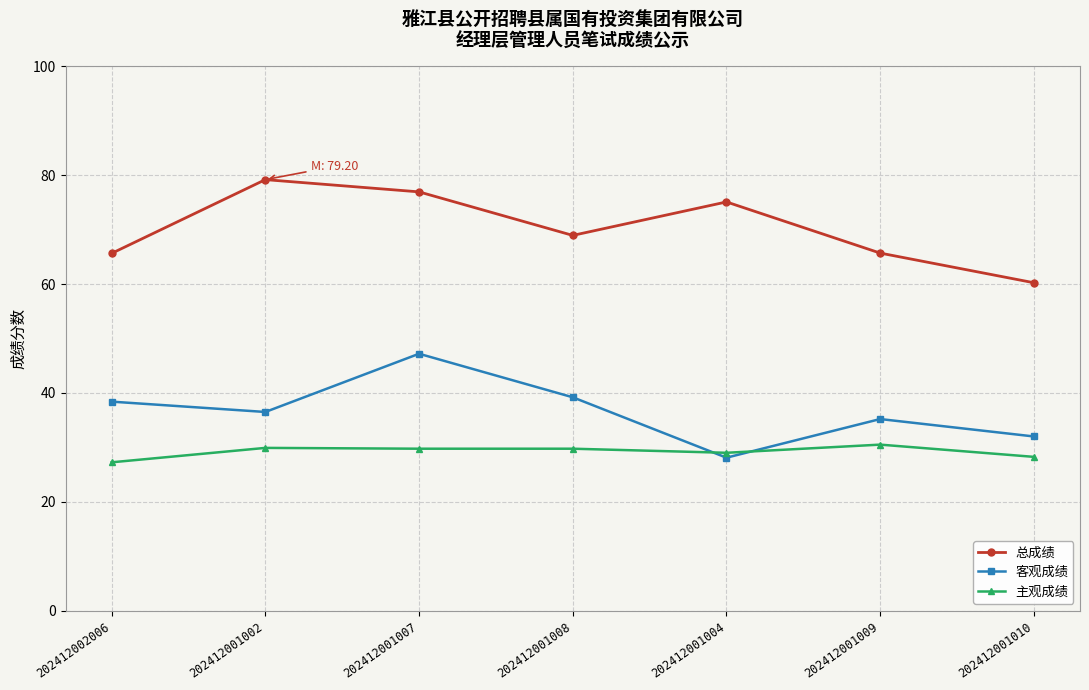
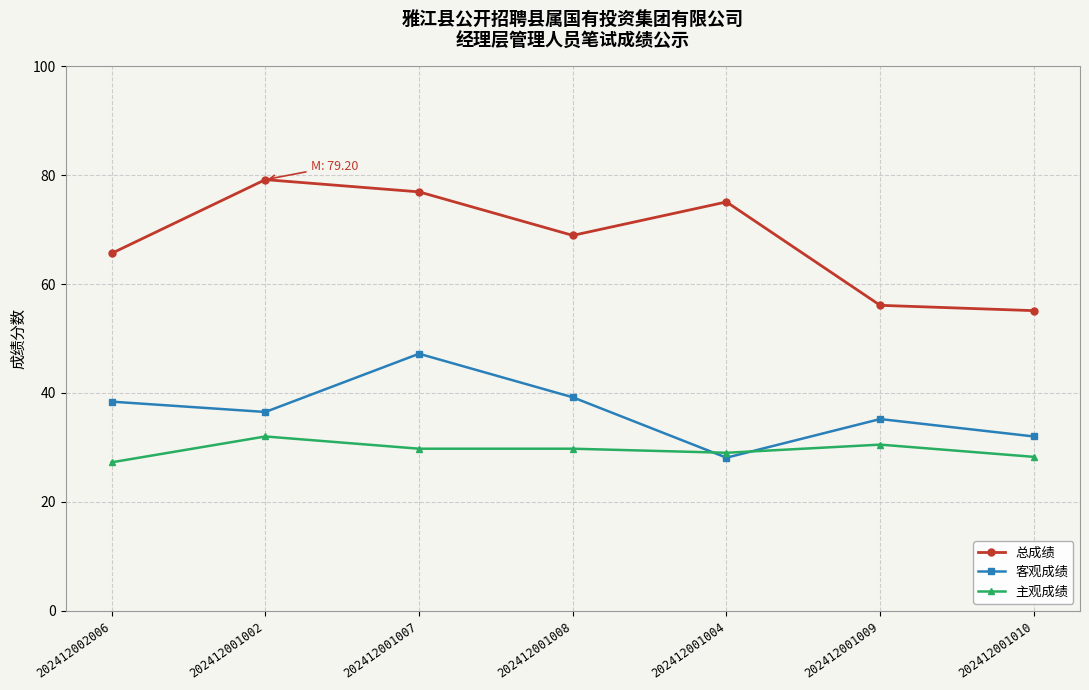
  {
    "总成绩": {
      "202412002006": 66,
      "202412001007": 77,
      "202412001008": 69,
      "202412001004": 75,
-     "202412001009": 66,
-     "202412001010": 60
+     "202412001009": 56,
+     "202412001010": 55
    },
    "客观成绩": {
      "202412002006": 38,
      "202412001002": 37,
      "202412001007": 47,
      "202412001008": 39,
      "202412001004": 28,
      "202412001009": 35,
      "202412001010": 32
    },
    "主观成绩": {
      "202412002006": 27,
-     "202412001002": 30,
+     "202412001002": 32,
      "202412001007": 30,
      "202412001008": 30,
      "202412001004": 29,
      "202412001009": 31,
      "202412001010": 28
    }
  }
